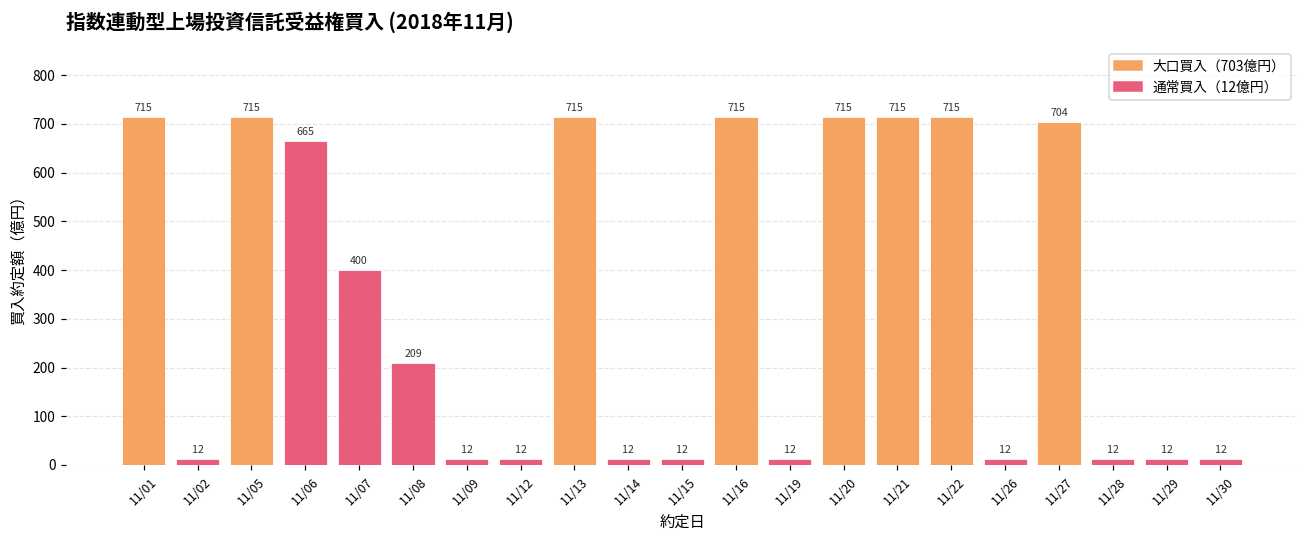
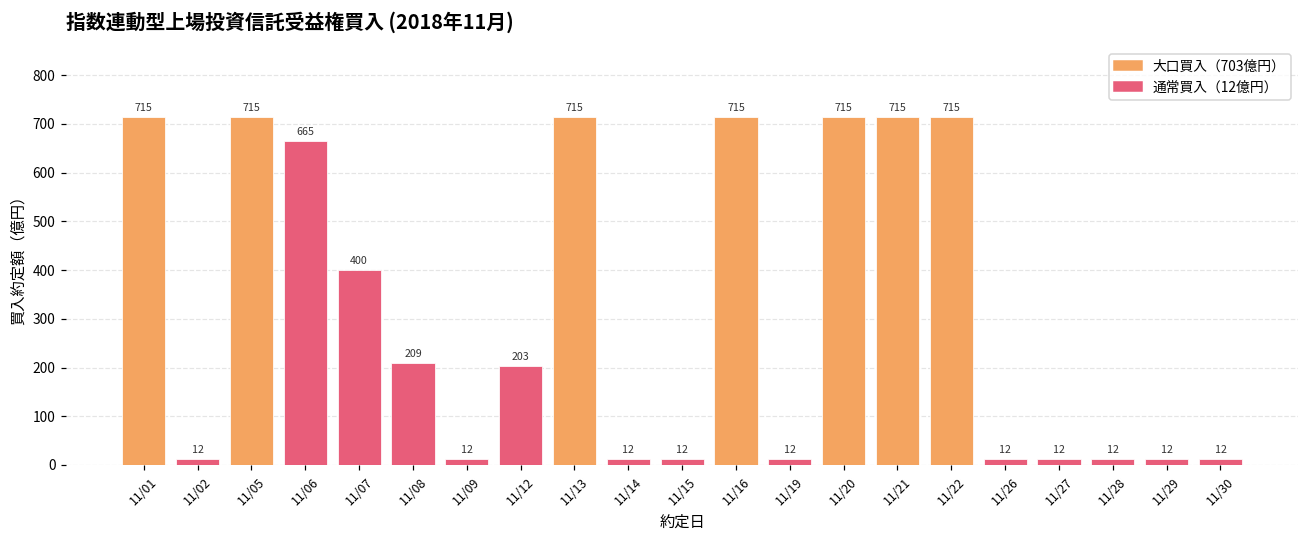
  {
    "11/01": 715,
    "11/02": 12,
    "11/05": 715,
    "11/06": 665,
    "11/07": 400,
    "11/08": 209,
    "11/09": 12,
-   "11/12": 12,
+   "11/12": 203,
    "11/13": 715,
    "11/14": 12,
    "11/15": 12,
    "11/16": 715,
    "11/19": 12,
    "11/20": 715,
    "11/21": 715,
    "11/22": 715,
    "11/26": 12,
-   "11/27": 704,
+   "11/27": 12,
    "11/28": 12,
    "11/29": 12,
    "11/30": 12
  }
